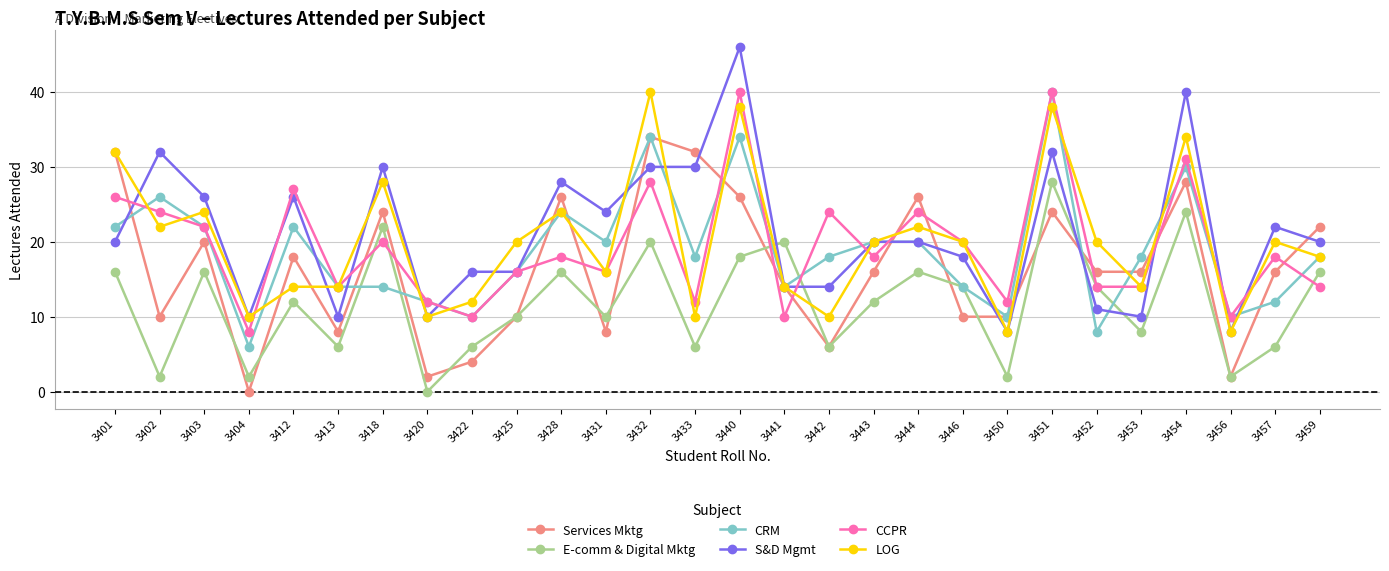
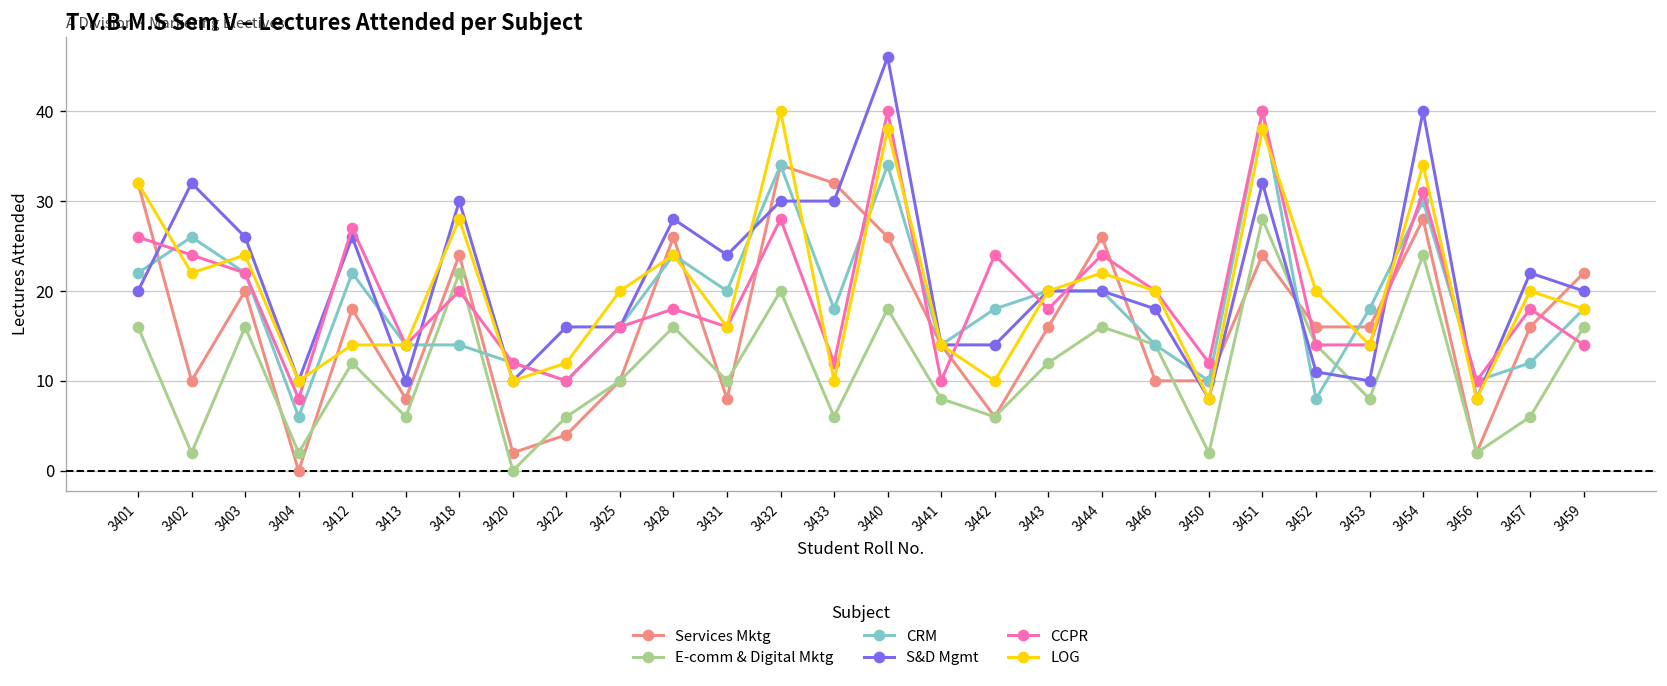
  {
    "Services Mktg": {
      "3402": 10,
      "3403": 20,
      "3404": 0,
      "3412": 18,
      "3413": 8,
      "3418": 24,
      "3420": 2,
      "3422": 4,
      "3428": 26,
      "3431": 8,
      "3433": 32,
      "3440": 26,
      "3443": 16,
      "3444": 26,
      "3446": 10,
      "3451": 24,
      "3452": 16,
      "3453": 16,
      "3454": 28,
      "3457": 16,
      "3459": 22
    },
    "E-comm & Digital Mktg": {
      "3401": 16,
      "3402": 2,
      "3403": 16,
      "3404": 2,
      "3412": 12,
      "3413": 6,
      "3418": 22,
      "3420": 0,
      "3422": 6,
      "3428": 16,
      "3431": 10,
      "3432": 20,
      "3433": 6,
      "3440": 18,
-     "3441": 20,
+     "3441": 8,
      "3443": 12,
      "3444": 16,
      "3450": 2,
      "3451": 28,
      "3453": 8,
      "3454": 24,
      "3457": 6,
      "3459": 16
    },
    "CRM": {
      "3401": 22,
      "3402": 26,
      "3404": 6,
      "3412": 22,
      "3418": 14,
      "3431": 20,
      "3433": 18,
      "3440": 34,
      "3442": 18,
      "3452": 8,
      "3453": 18,
      "3454": 30,
      "3457": 12
    },
    "S&D Mgmt": {
      "3401": 20,
      "3402": 32,
      "3403": 26,
      "3412": 26,
      "3413": 10,
      "3418": 30,
      "3422": 16,
      "3428": 28,
      "3431": 24,
      "3432": 30,
      "3433": 30,
      "3440": 46,
      "3442": 14,
      "3446": 18,
      "3451": 32,
      "3452": 11,
      "3453": 10,
      "3454": 40,
      "3457": 22,
      "3459": 20
    },
    "CCPR": {
      "3401": 26,
      "3402": 24,
      "3404": 8,
      "3412": 27,
      "3418": 20,
      "3428": 18,
      "3432": 28,
      "3433": 12,
      "3440": 40,
      "3441": 10,
      "3442": 24,
      "3443": 18,
      "3444": 24,
      "3450": 12,
      "3454": 31,
      "3457": 18,
      "3459": 14
    },
    "LOG": {
      "3402": 22,
      "3403": 24,
      "3412": 14,
      "3418": 28,
      "3422": 12,
      "3425": 20,
      "3432": 40,
      "3433": 10,
      "3440": 38,
      "3442": 10,
      "3444": 22,
      "3451": 38,
      "3452": 20,
      "3454": 34,
      "3457": 20
    }
  }
